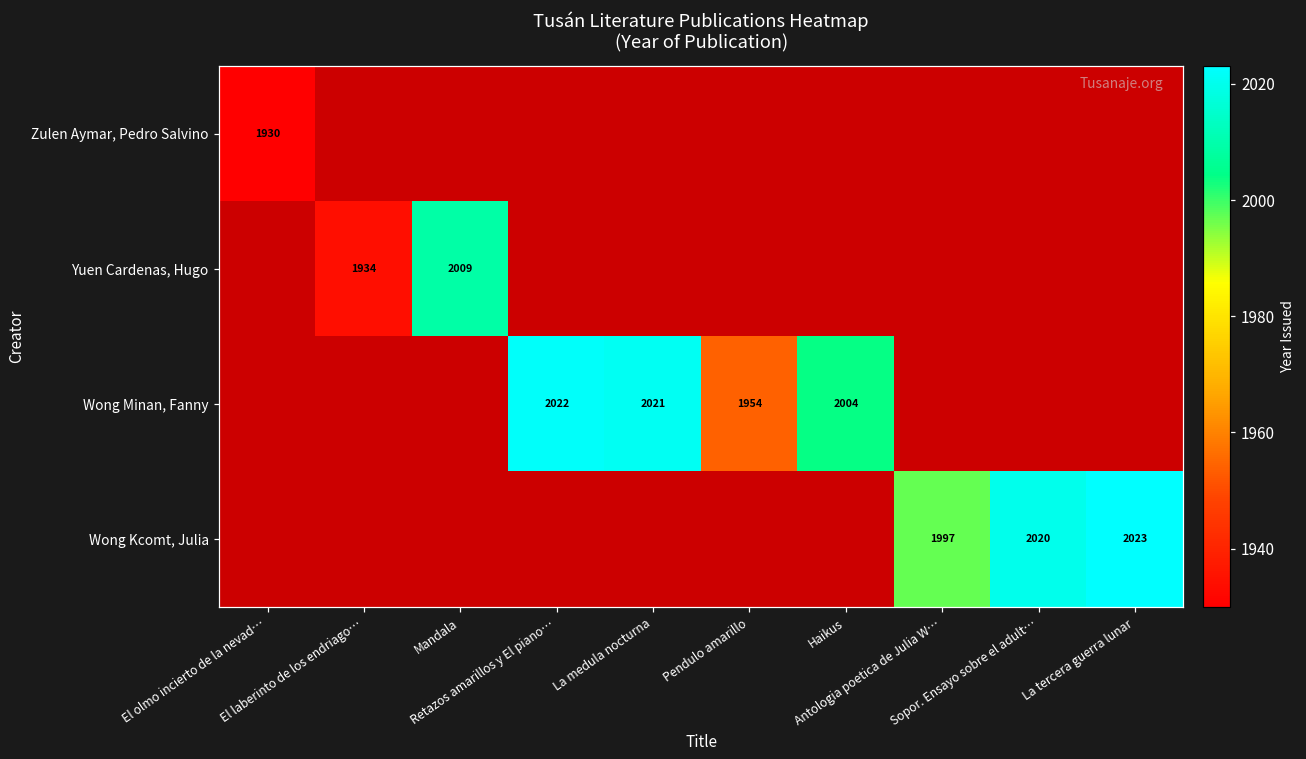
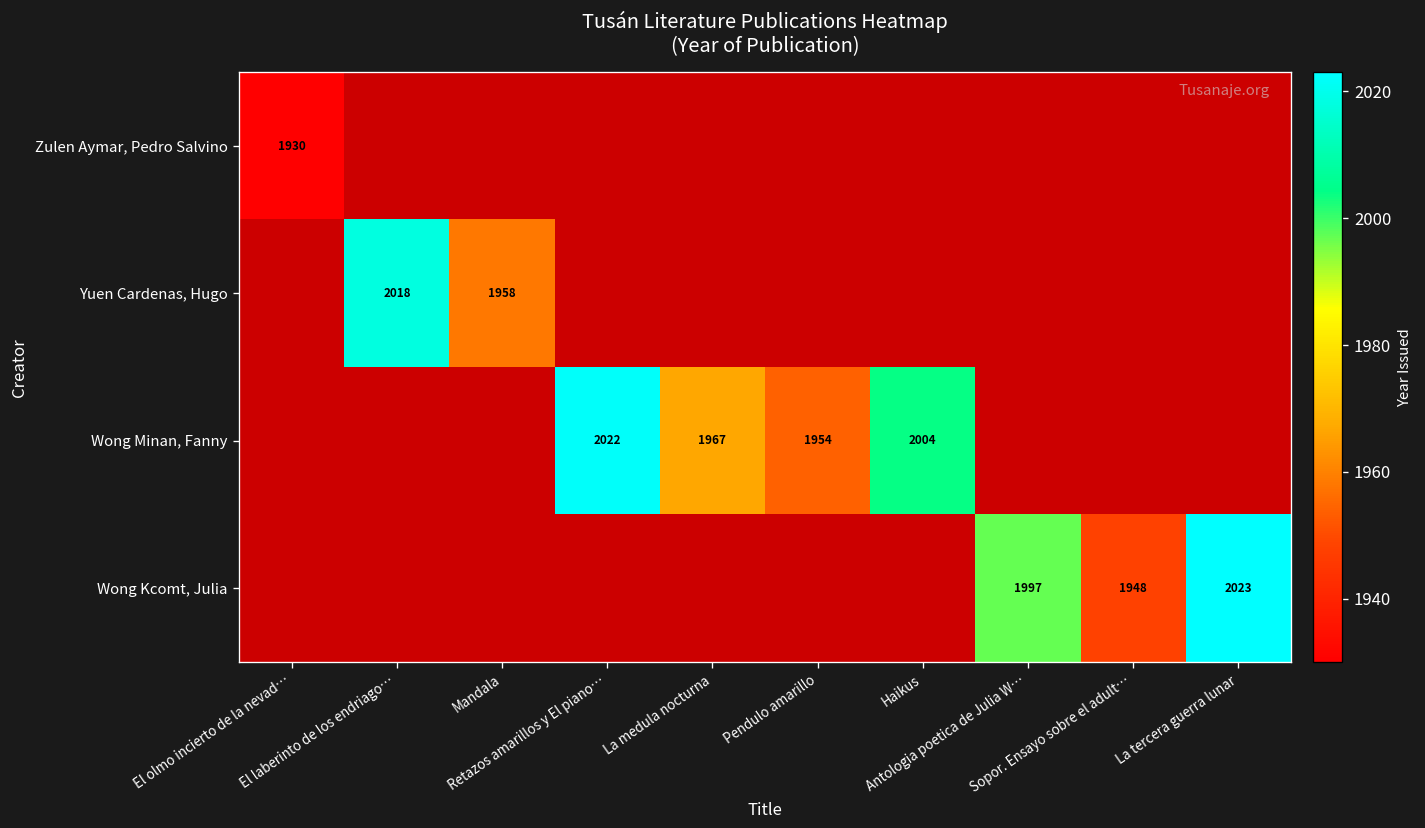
  {
    "Zulen Aymar, Pedro Salvino": {
      "El olmo incierto de la nevad…": 1930
    },
    "Yuen Cardenas, Hugo": {
-     "El laberinto de los endriago…": 1934,
-     "Mandala": 2009
+     "El laberinto de los endriago…": 2018,
+     "Mandala": 1958
    },
    "Wong Minan, Fanny": {
      "Retazos amarillos y El piano…": 2022,
-     "La medula nocturna": 2021,
+     "La medula nocturna": 1967,
      "Pendulo amarillo": 1954,
      "Haikus": 2004
    },
    "Wong Kcomt, Julia": {
      "Antologia poetica de Julia W…": 1997,
-     "Sopor. Ensayo sobre el adult…": 2020,
+     "Sopor. Ensayo sobre el adult…": 1948,
      "La tercera guerra lunar": 2023
    }
  }
